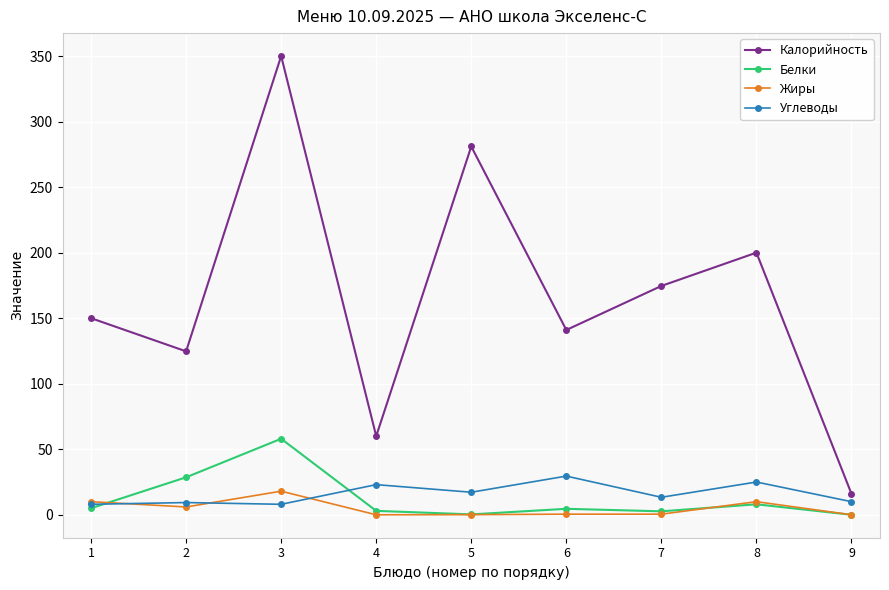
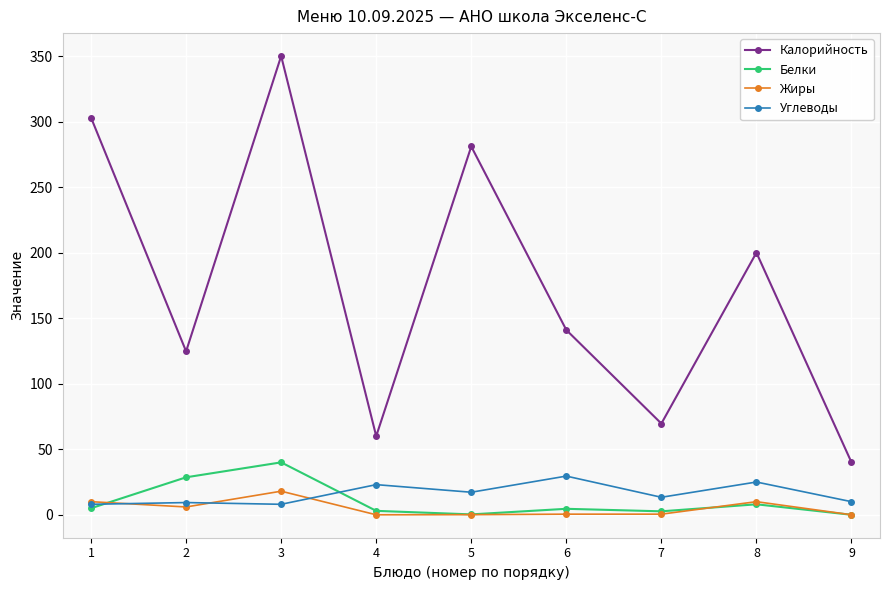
  {
    "Калорийность": {
-     "1": 150,
+     "1": 303,
      "2": 125,
      "3": 350,
      "4": 60,
      "5": 281,
      "6": 141,
-     "7": 175,
+     "7": 70,
      "8": 200,
-     "9": 16
+     "9": 40
    },
    "Белки": {
      "1": 5,
      "2": 29,
-     "3": 58,
+     "3": 40,
      "4": 3,
      "6": 5,
      "7": 3,
      "8": 8
    },
    "Жиры": {
      "1": 10,
      "2": 6,
      "3": 18,
      "4": 0,
      "6": 0,
      "7": 0,
      "8": 10
    },
    "Углеводы": {
      "1": 8,
      "2": 9,
      "3": 8,
      "4": 23,
      "5": 17,
      "6": 30,
      "7": 13,
      "8": 25,
      "9": 10
    }
  }
